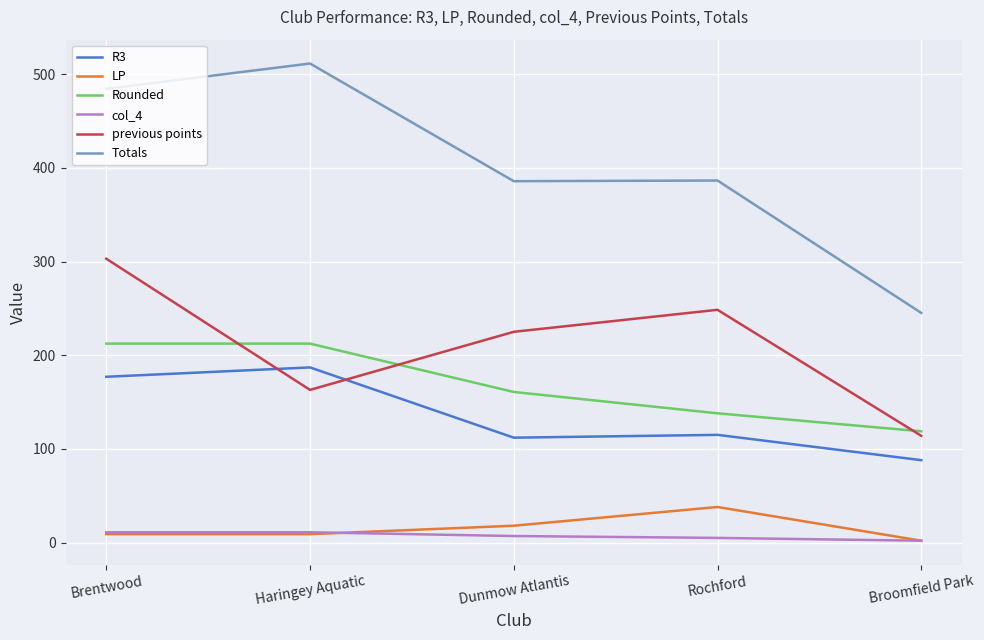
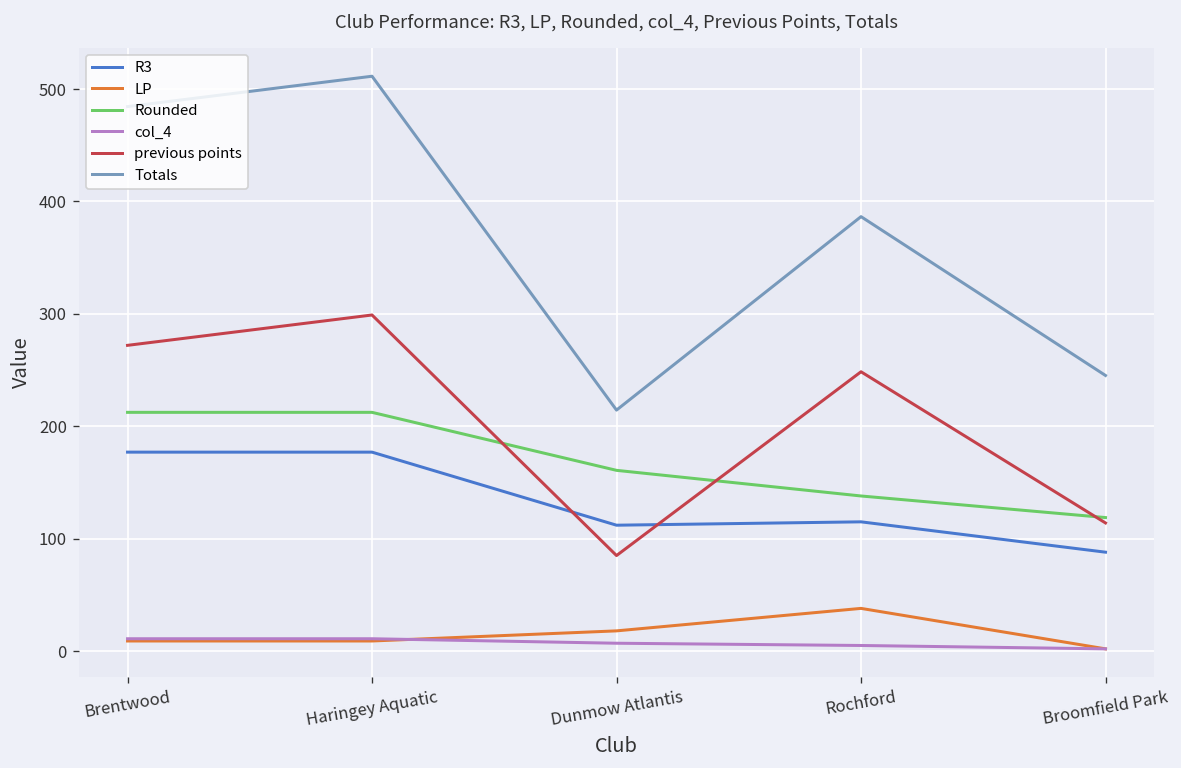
  {
    "R3": {
      "Brentwood": 180,
-     "Haringey Aquatic": 190,
+     "Haringey Aquatic": 180,
      "Dunmow Atlantis": 110,
      "Rochford": 120,
      "Broomfield Park": 90
    },
    "LP": {
      "Dunmow Atlantis": 20,
      "Rochford": 40
    },
    "Rounded": {
      "Brentwood": 210,
      "Haringey Aquatic": 210,
      "Dunmow Atlantis": 160,
      "Rochford": 140,
      "Broomfield Park": 120
    },
    "col_4": {
      "Dunmow Atlantis": 10,
      "Rochford": 10
    },
    "previous points": {
-     "Brentwood": 300,
-     "Haringey Aquatic": 160,
-     "Dunmow Atlantis": 230,
+     "Brentwood": 270,
+     "Haringey Aquatic": 300,
+     "Dunmow Atlantis": 90,
      "Rochford": 250,
      "Broomfield Park": 110
    },
    "Totals": {
      "Haringey Aquatic": 510,
-     "Dunmow Atlantis": 390,
+     "Dunmow Atlantis": 210,
      "Rochford": 390,
      "Broomfield Park": 250
    }
  }
